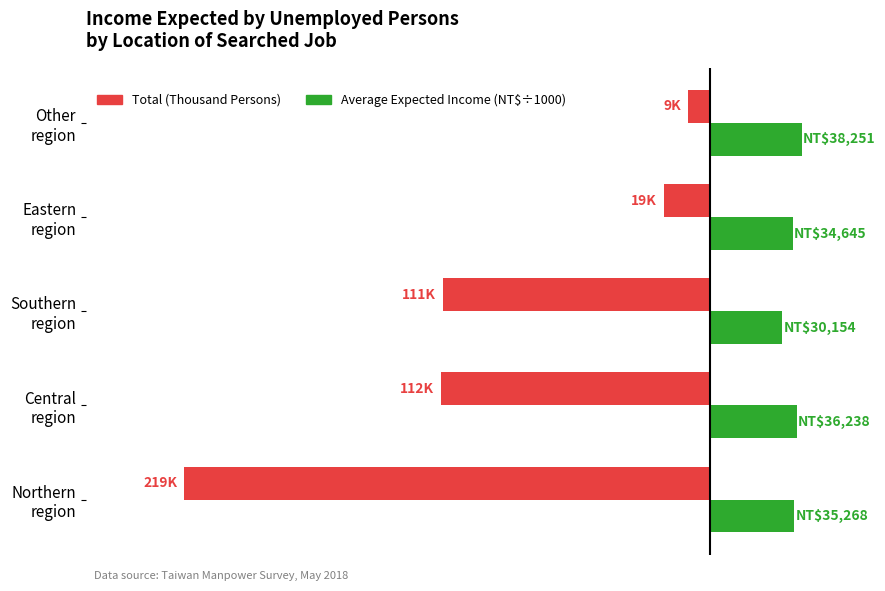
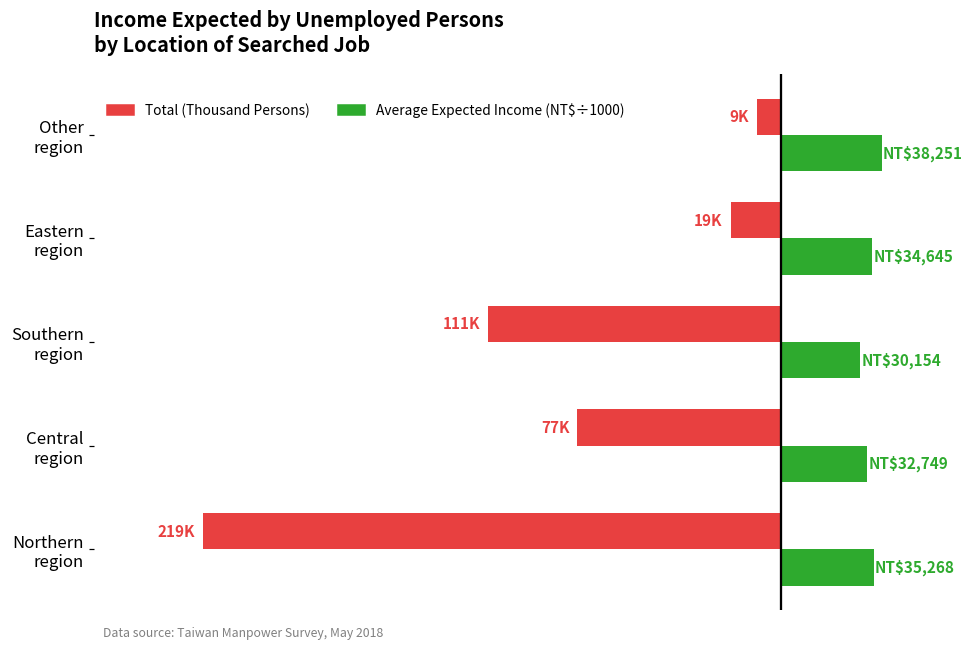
  {
    "Total (Thousand Persons)": {
-     "Central region": "112K"
+     "Central region": "77K"
    },
    "Average Expected Income (NT$÷1000)": {
-     "Central region": "$36,238"
+     "Central region": "$32,749"
    }
  }
